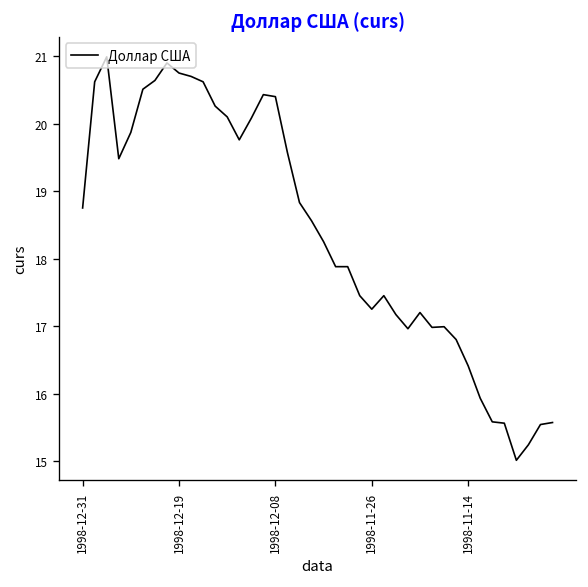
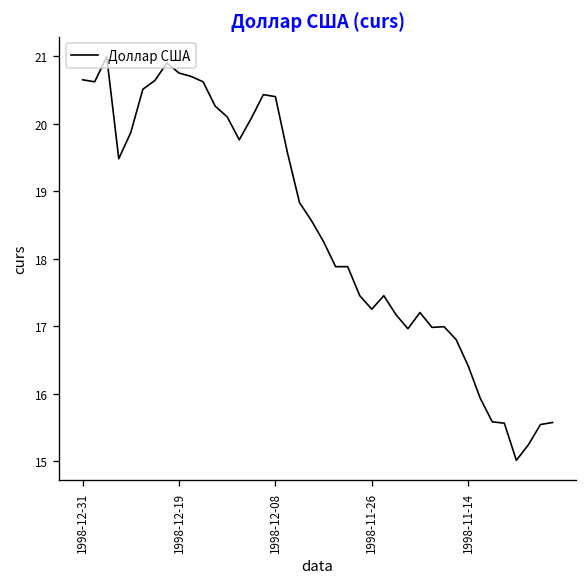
  {
-   "1998-12-31": 18.8,
+   "1998-12-31": 20.7,
    "1998-12-19": 20.8,
    "1998-12-08": 20.4,
    "1998-11-26": 17.3,
    "1998-11-14": 16.4
  }
